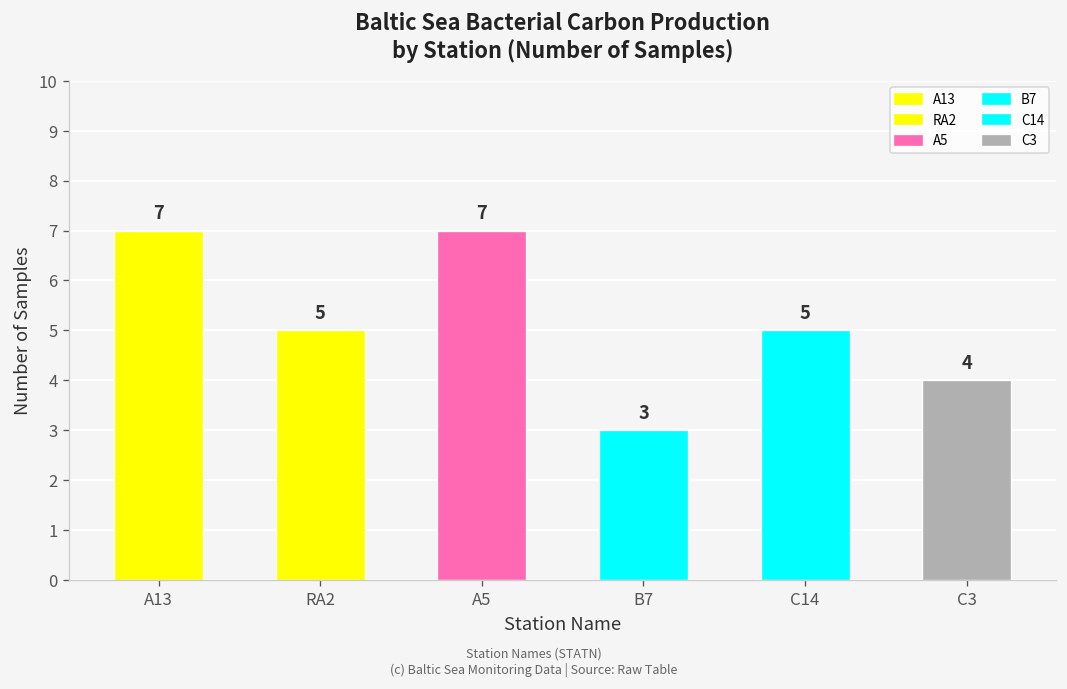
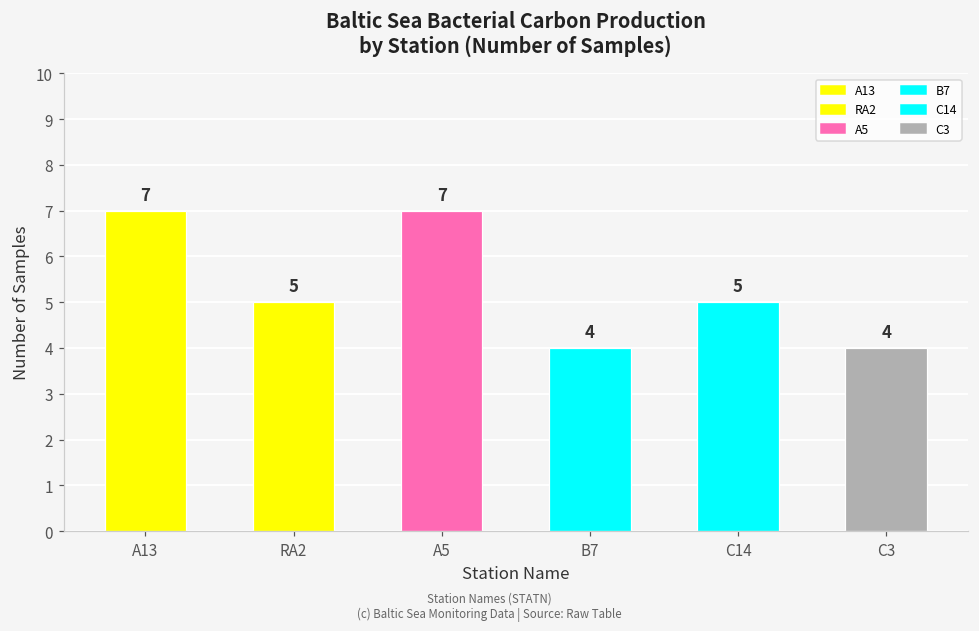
  {
    "A13": 7,
    "RA2": 5,
    "A5": 7,
-   "B7": 3,
+   "B7": 4,
    "C14": 5,
    "C3": 4
  }
